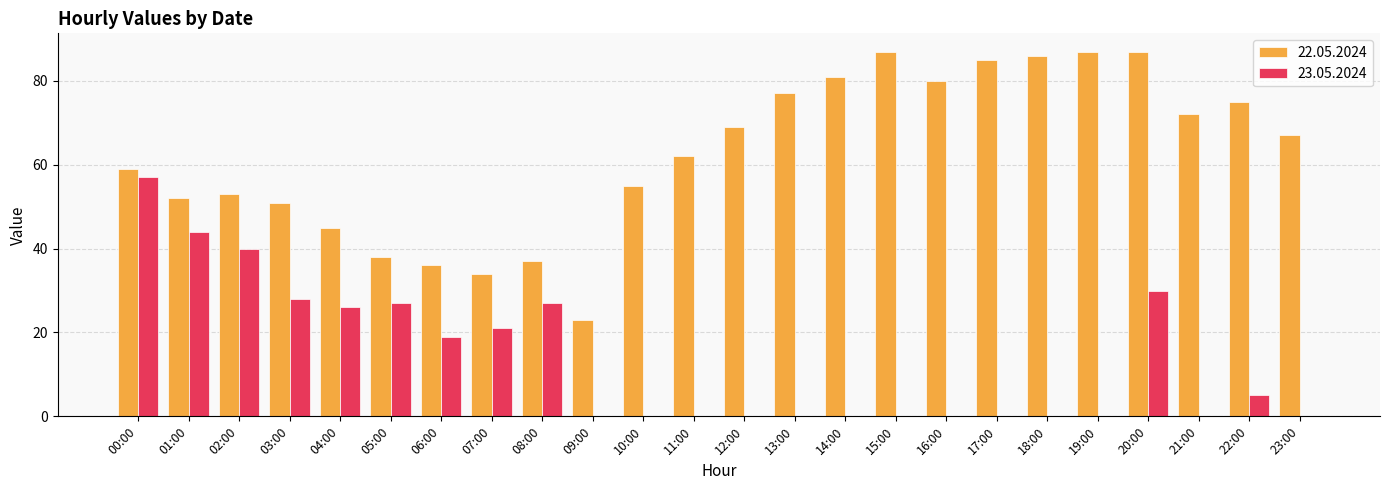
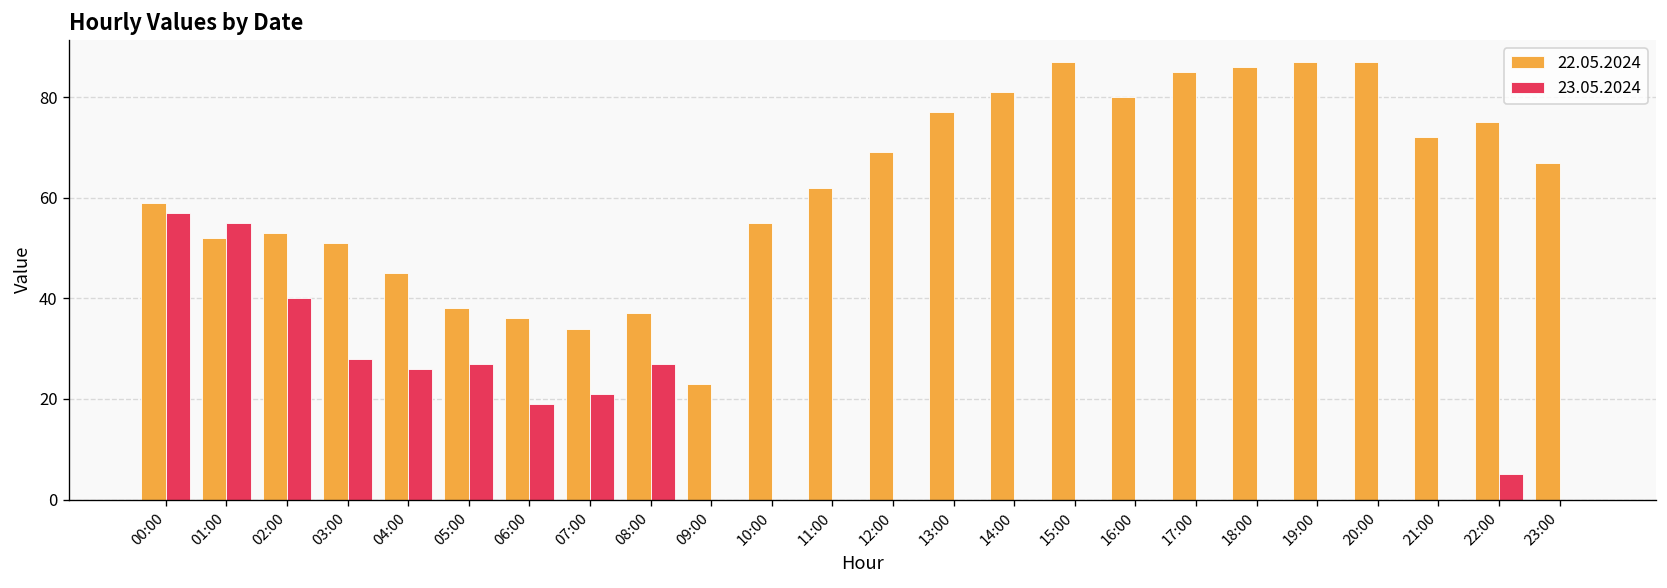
  {
    "22.05.2024": {
      "00:00": 59,
      "01:00": 52,
      "02:00": 53,
      "03:00": 51,
      "04:00": 45,
      "05:00": 38,
      "06:00": 36,
      "07:00": 34,
      "08:00": 37,
      "09:00": 23,
      "10:00": 55,
      "11:00": 62,
      "12:00": 69,
      "13:00": 77,
      "14:00": 81,
      "15:00": 87,
      "16:00": 80,
      "17:00": 85,
      "18:00": 86,
      "19:00": 87,
      "20:00": 87,
      "21:00": 72,
      "22:00": 75,
      "23:00": 67
    },
    "23.05.2024": {
      "00:00": 57,
-     "01:00": 44,
+     "01:00": 55,
      "02:00": 40,
      "03:00": 28,
      "04:00": 26,
      "05:00": 27,
      "06:00": 19,
      "07:00": 21,
      "08:00": 27,
      "09:00": 0,
      "10:00": 0,
      "11:00": 0,
      "12:00": 0,
      "13:00": 0,
      "14:00": 0,
      "15:00": 0,
      "16:00": 0,
      "17:00": 0,
      "18:00": 0,
      "19:00": 0,
-     "20:00": 30,
+     "20:00": 0,
      "21:00": 0,
      "22:00": 5,
      "23:00": 0
    }
  }
